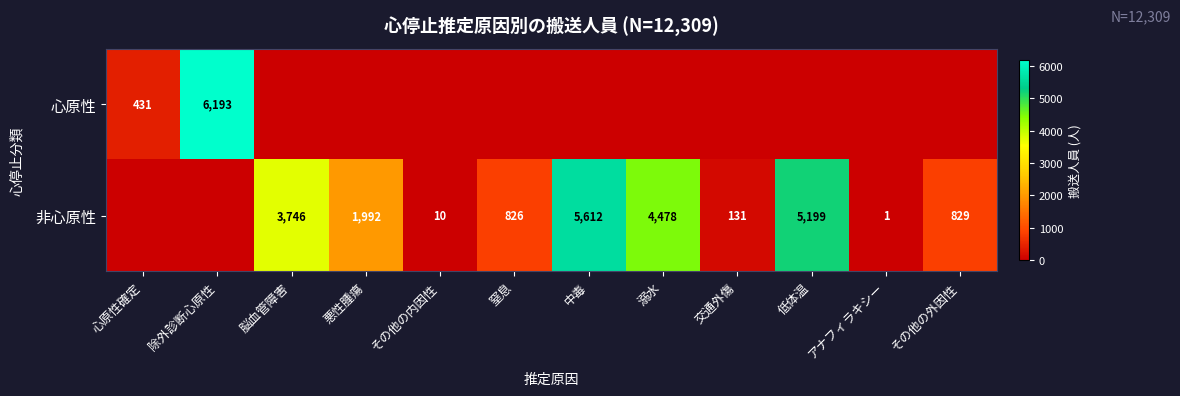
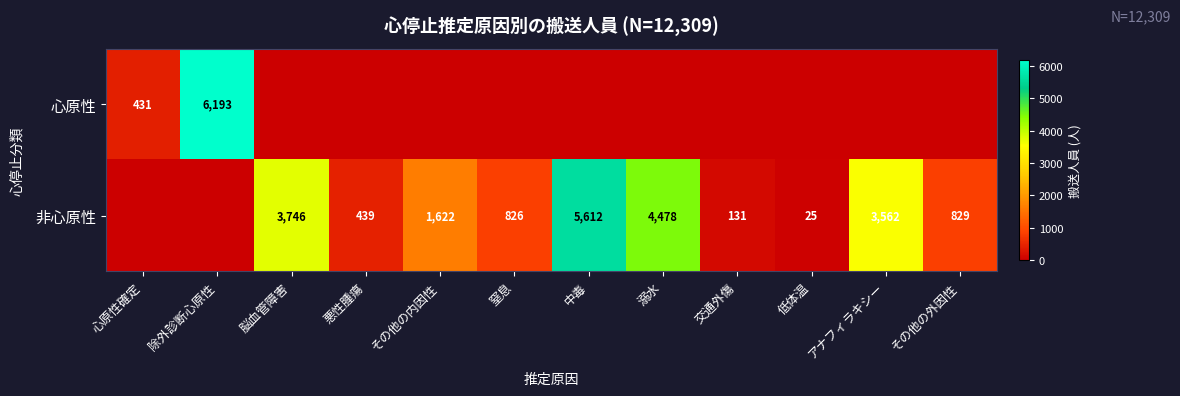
  {
    "心原性": {
      "心原性確定": "431",
      "除外診断心原性": "6,193"
    },
    "非心原性": {
      "脳血管障害": "3,746",
-     "悪性腫瘍": "1,992",
-     "その他の内因性": "10",
+     "悪性腫瘍": "439",
+     "その他の内因性": "1,622",
      "窒息": "826",
      "中毒": "5,612",
      "溺水": "4,478",
      "交通外傷": "131",
-     "低体温": "5,199",
-     "アナフィラキシー": "1",
+     "低体温": "25",
+     "アナフィラキシー": "3,562",
      "その他の外因性": "829"
    }
  }
